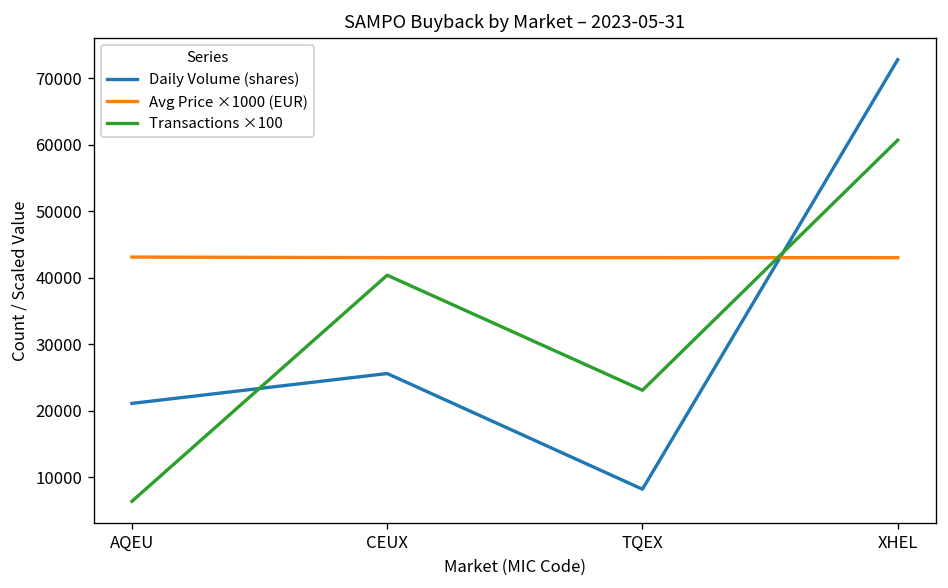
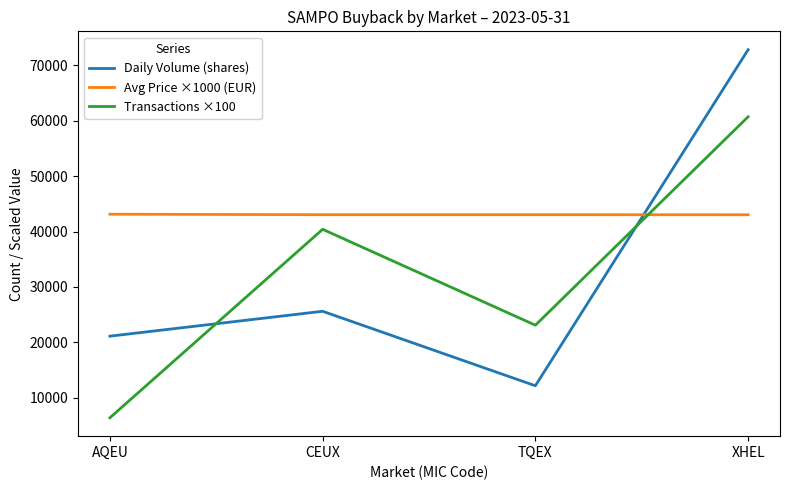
  {
    "Daily Volume (shares)": {
      "AQEU": 21000,
      "CEUX": 26000,
-     "TQEX": 8000,
+     "TQEX": 12000,
      "XHEL": 73000
    },
    "Avg Price ×1000 (EUR)": {
      "AQEU": 43000,
      "CEUX": 43000,
      "TQEX": 43000,
      "XHEL": 43000
    },
    "Transactions ×100": {
      "AQEU": 6000,
      "CEUX": 40000,
      "TQEX": 23000,
      "XHEL": 61000
    }
  }
